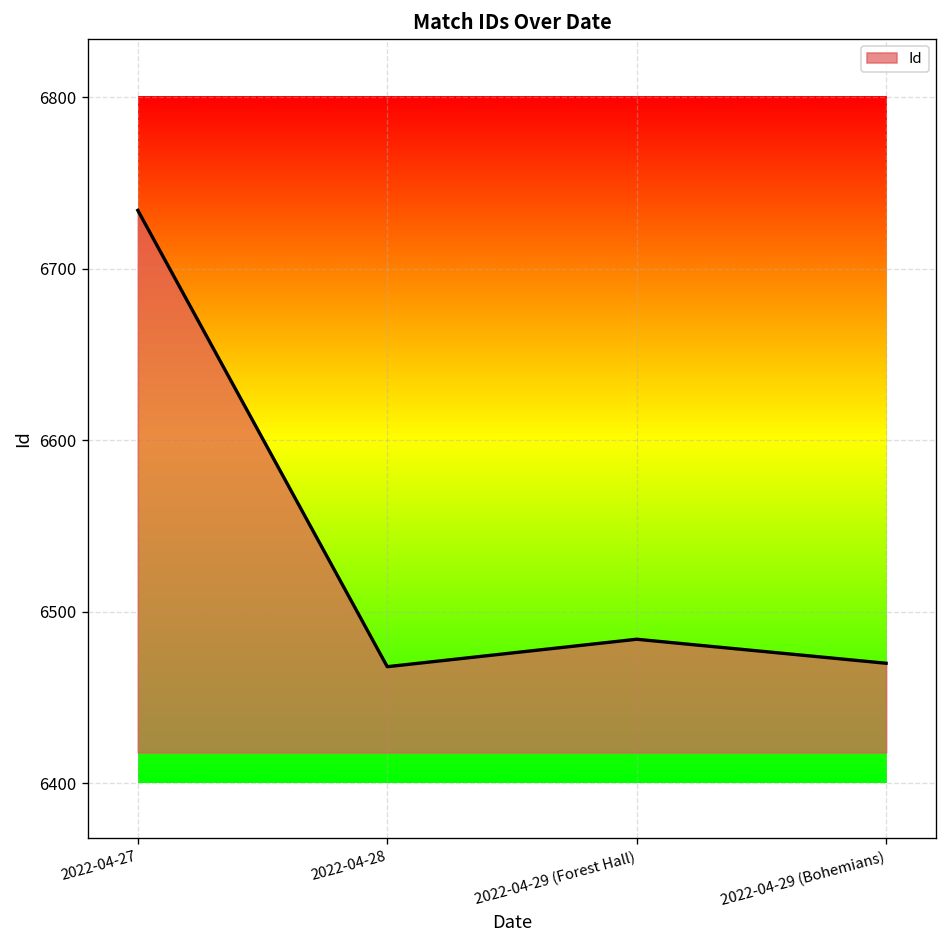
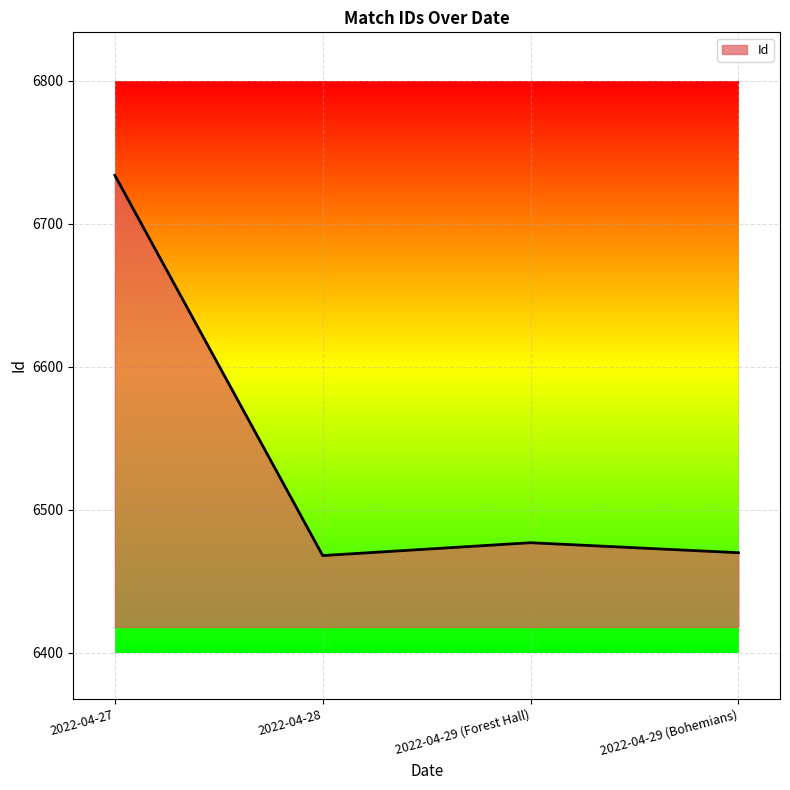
  {
    "2022-04-27": 6734,
    "2022-04-28": 6468,
-   "2022-04-29 (Forest Hall)": 6484,
+   "2022-04-29 (Forest Hall)": 6477,
    "2022-04-29 (Bohemians)": 6470
  }
